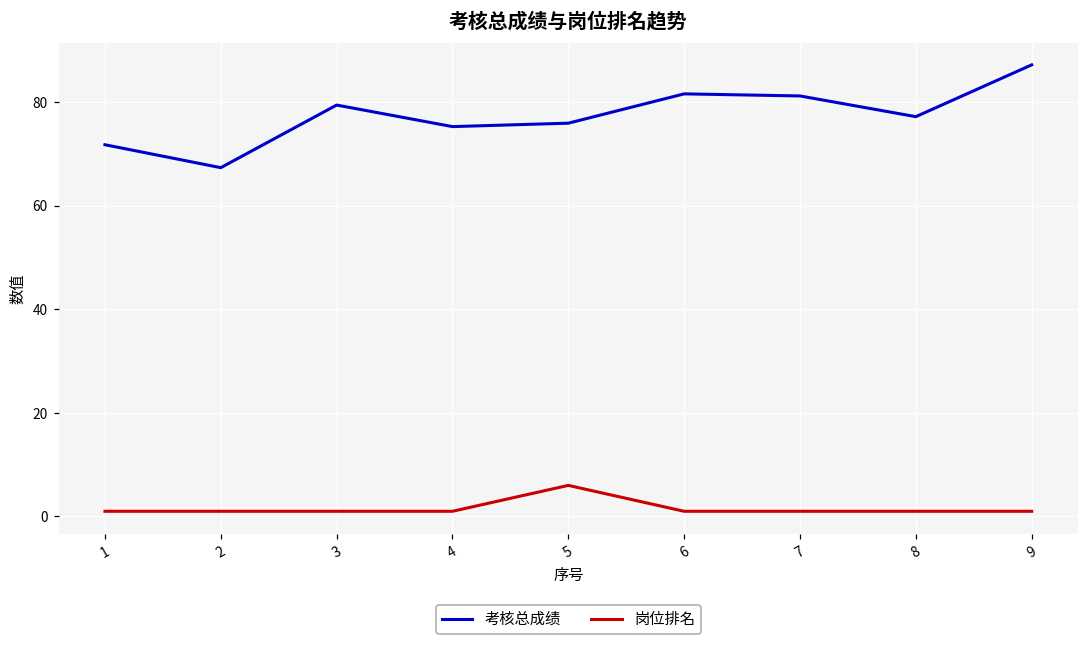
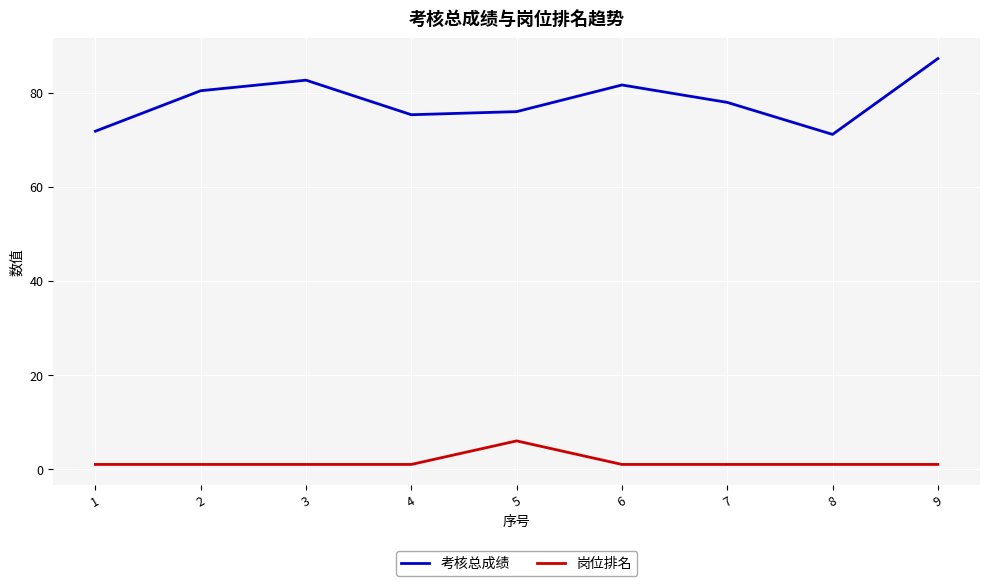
  {
    "考核总成绩": {
      "1": 72,
-     "2": 67,
-     "3": 79,
+     "2": 80,
+     "3": 83,
      "4": 75,
      "5": 76,
      "6": 82,
-     "7": 81,
-     "8": 77,
+     "7": 78,
+     "8": 71,
      "9": 87
    },
    "岗位排名": {
      "1": 1,
      "2": 1,
      "3": 1,
      "4": 1,
      "5": 6,
      "6": 1,
      "7": 1,
      "8": 1,
      "9": 1
    }
  }
